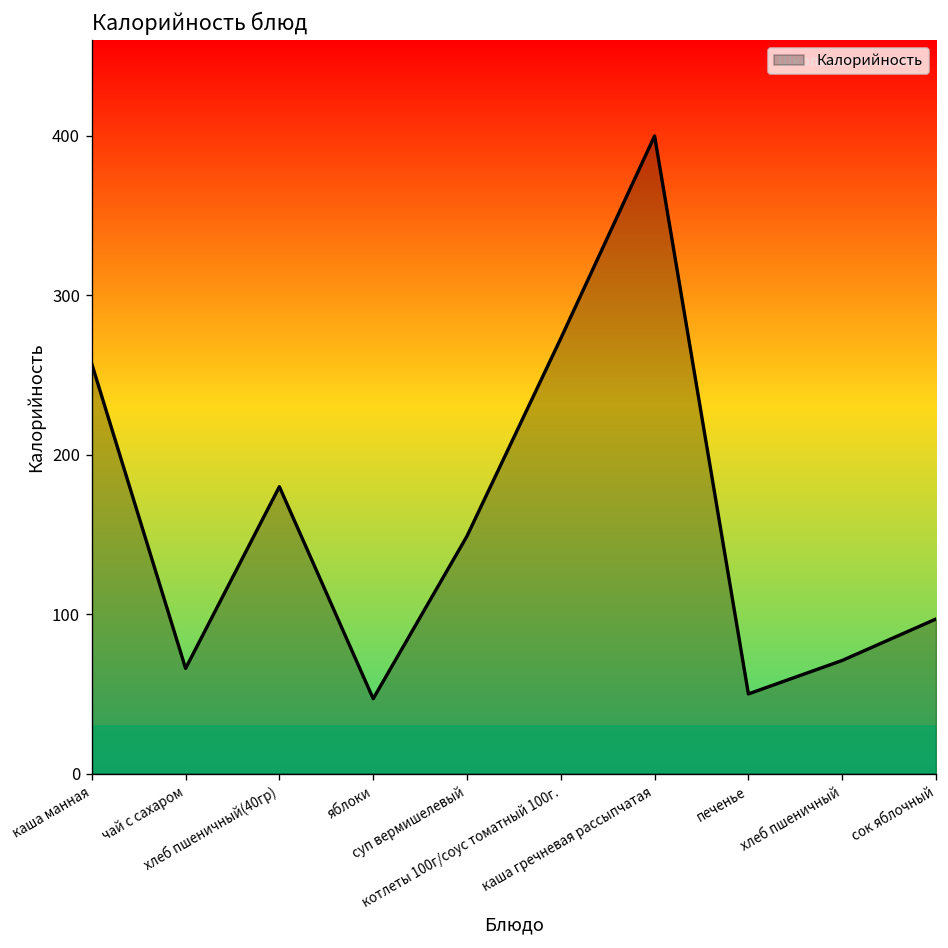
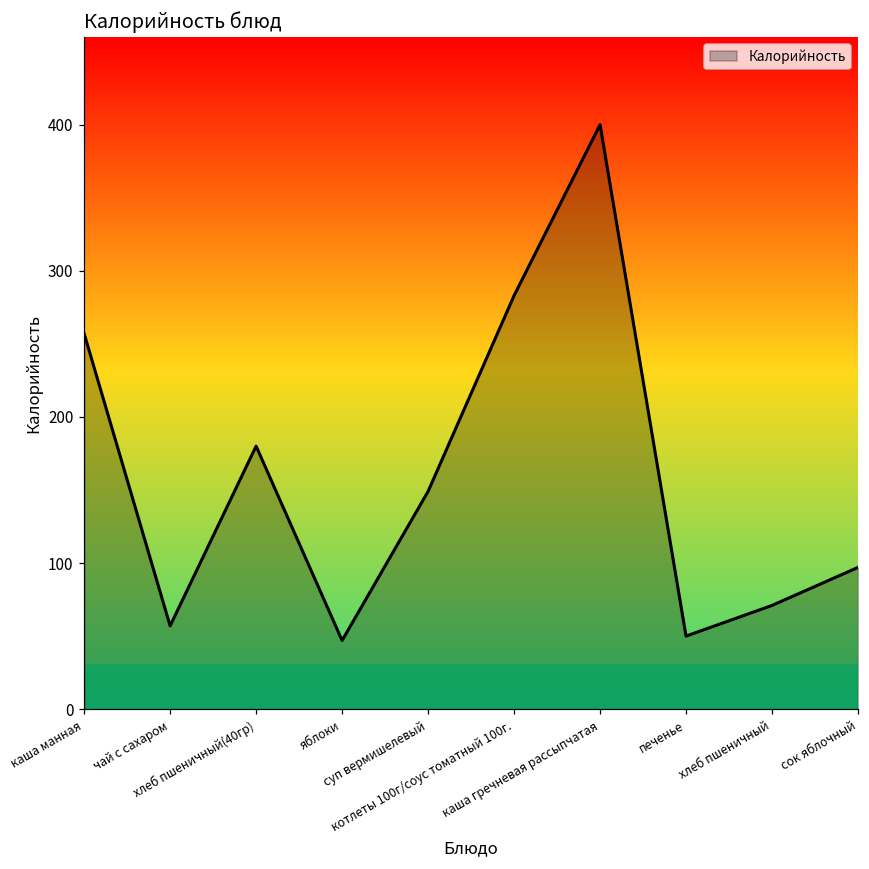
  {
    "каша манная": 257,
-   "чай с сахаром": 66,
+   "чай с сахаром": 57,
    "хлеб пшеничный(40гр)": 180,
    "яблоки": 47,
    "суп вермишелевый": 149,
-   "котлеты 100г/соус томатный 100г.": 273,
+   "котлеты 100г/соус томатный 100г.": 283,
    "каша гречневая рассыпчатая": 400,
    "печенье": 50,
    "хлеб пшеничный": 71,
    "сок яблочный": 97
  }
